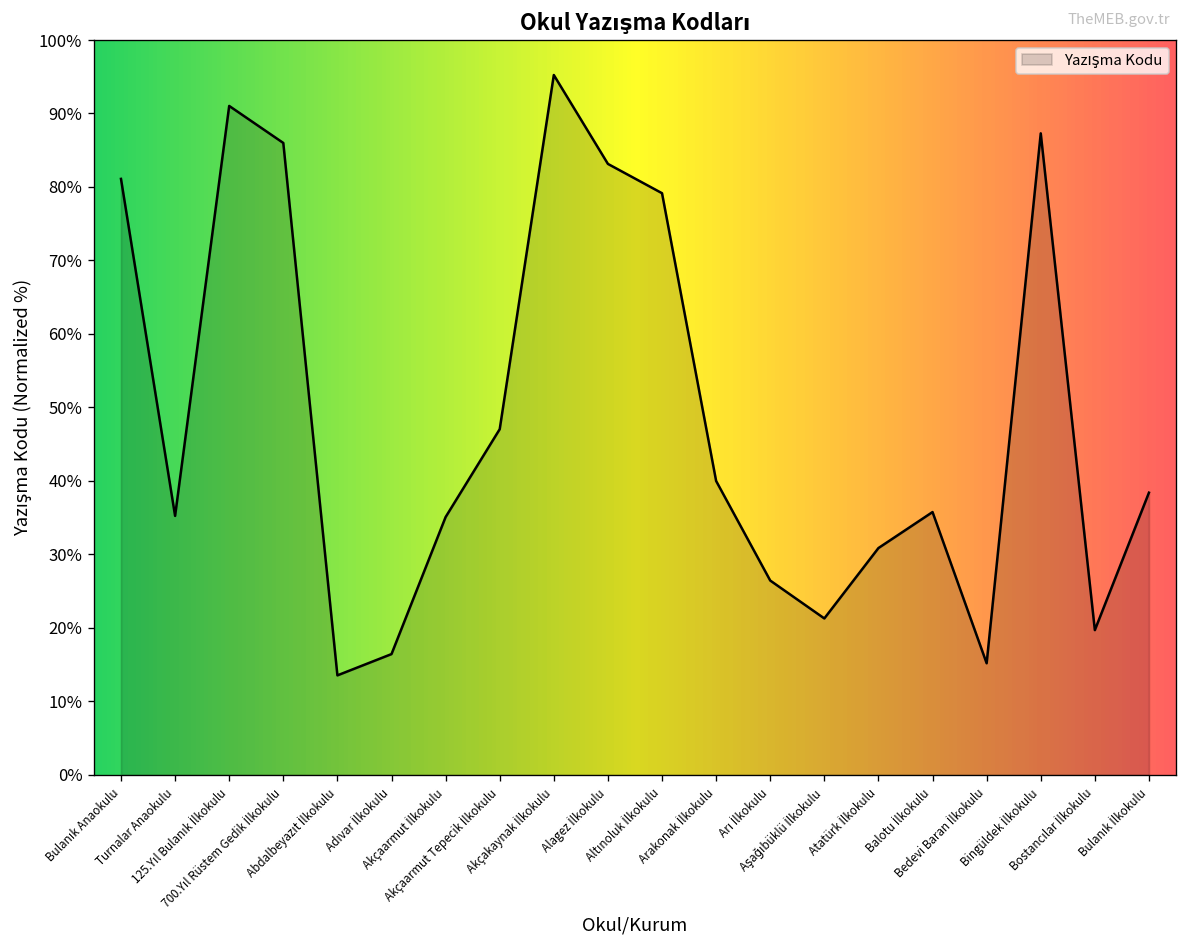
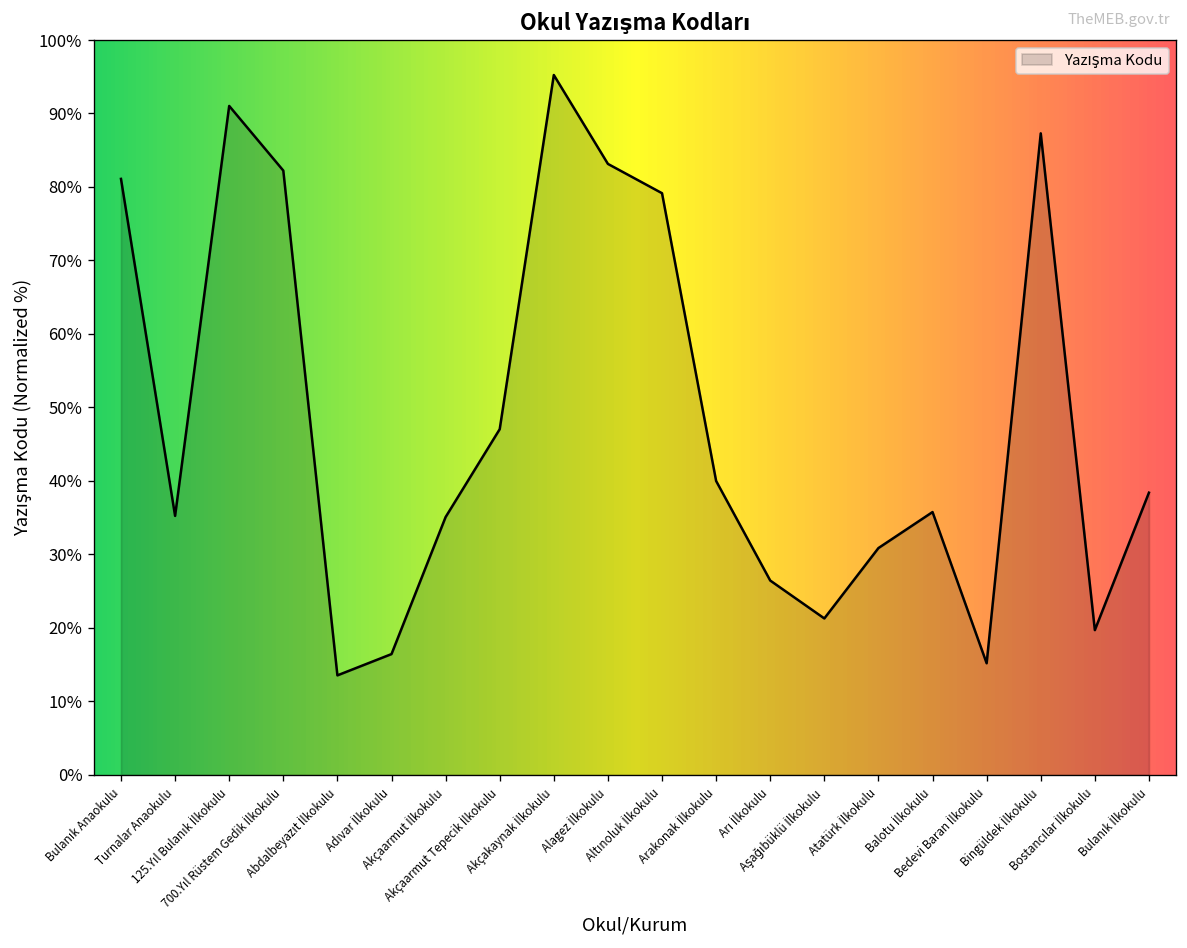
  {
    "Bulanık Anaokulu": "81%",
    "Turnalar Anaokulu": "35%",
    "125.Yıl Bulanık İlkokulu": "91%",
-   "700.Yıl Rüstem Gedik İlkokulu": "86%",
+   "700.Yıl Rüstem Gedik İlkokulu": "82%",
    "Abdalbeyazıt İlkokulu": "14%",
    "Adıvar İlkokulu": "16%",
    "Akçaarmut İlkokulu": "35%",
    "Akçaarmut Tepecik İlkokulu": "47%",
    "Akçakaynak İlkokulu": "95%",
    "Alagez İlkokulu": "83%",
    "Altınoluk İlkokulu": "79%",
    "Arakonak İlkokulu": "40%",
    "Arı İlkokulu": "26%",
    "Aşağıbüklü İlkokulu": "21%",
    "Atatürk İlkokulu": "31%",
    "Balotu İlkokulu": "36%",
    "Bedevi Baran İlkokulu": "15%",
    "Bingüldek İlkokulu": "87%",
    "Bostancılar İlkokulu": "20%",
    "Bulanık İlkokulu": "38%"
  }
